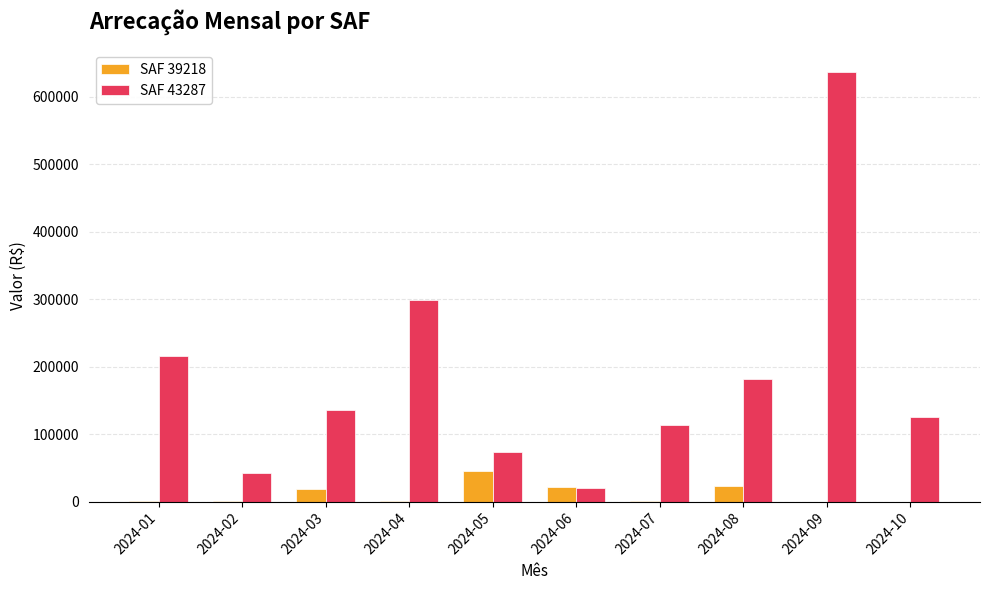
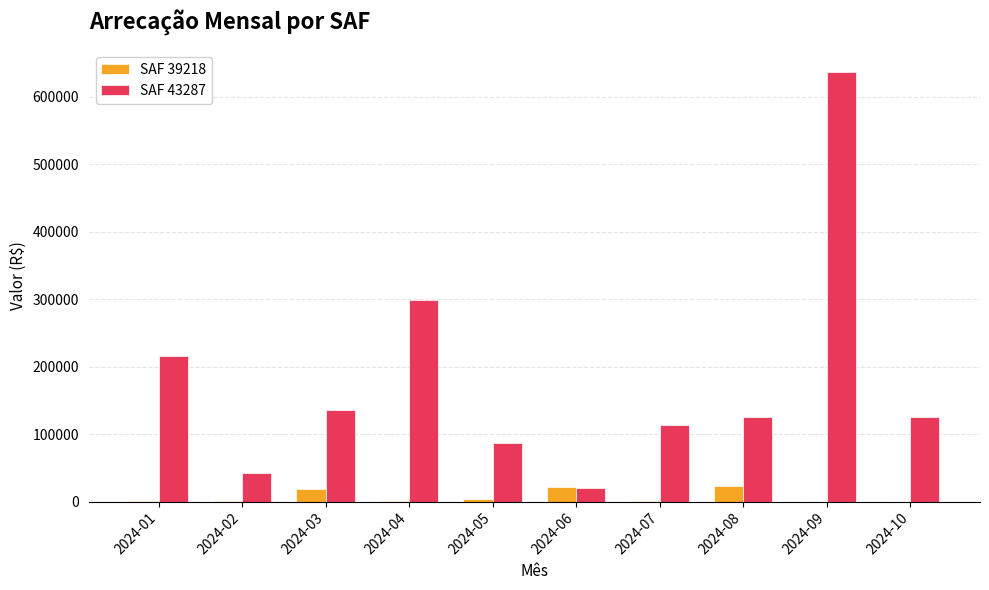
  {
    "SAF 39218": {
      "2024-03": 20000,
-     "2024-05": 40000,
+     "2024-05": 0,
      "2024-06": 20000,
      "2024-08": 20000,
      "2024-09": 0,
      "2024-10": 0
    },
    "SAF 43287": {
      "2024-01": 220000,
      "2024-02": 40000,
      "2024-03": 140000,
      "2024-04": 300000,
-     "2024-05": 70000,
+     "2024-05": 90000,
      "2024-06": 20000,
      "2024-07": 110000,
-     "2024-08": 180000,
+     "2024-08": 120000,
      "2024-09": 640000,
      "2024-10": 130000
    }
  }
